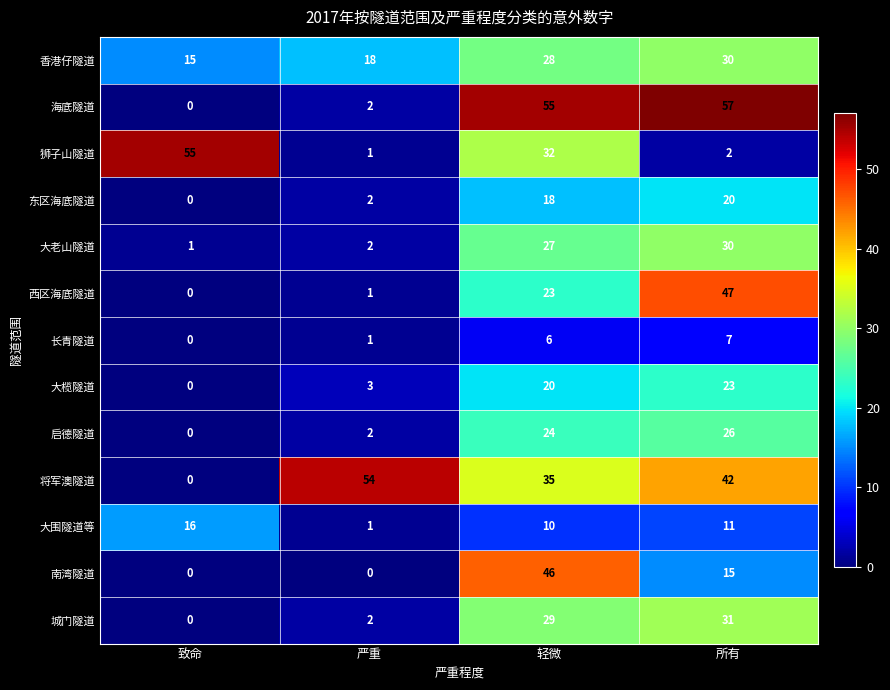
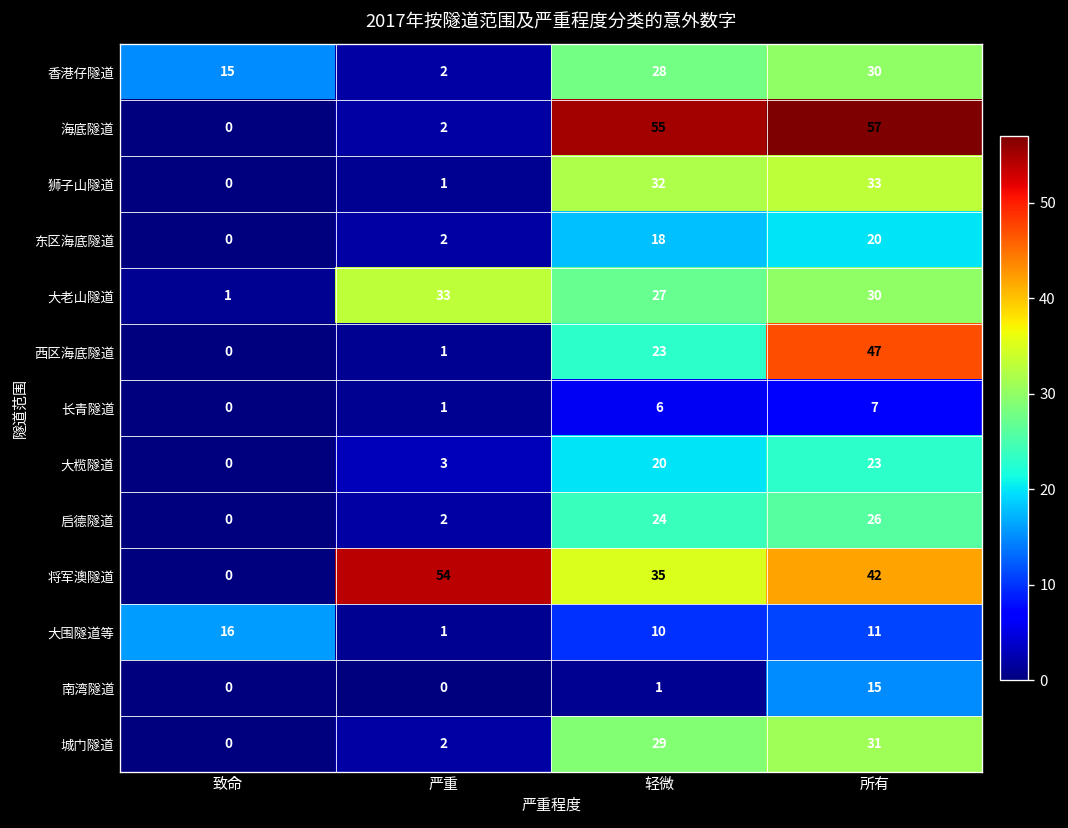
  {
    "香港仔隧道": {
      "致命": 15,
-     "严重": 18,
+     "严重": 2,
      "轻微": 28,
      "所有": 30
    },
    "海底隧道": {
      "致命": 0,
      "严重": 2,
      "轻微": 55,
      "所有": 57
    },
    "狮子山隧道": {
-     "致命": 55,
+     "致命": 0,
      "严重": 1,
      "轻微": 32,
-     "所有": 2
+     "所有": 33
    },
    "东区海底隧道": {
      "致命": 0,
      "严重": 2,
      "轻微": 18,
      "所有": 20
    },
    "大老山隧道": {
      "致命": 1,
-     "严重": 2,
+     "严重": 33,
      "轻微": 27,
      "所有": 30
    },
    "西区海底隧道": {
      "致命": 0,
      "严重": 1,
      "轻微": 23,
      "所有": 47
    },
    "长青隧道": {
      "致命": 0,
      "严重": 1,
      "轻微": 6,
      "所有": 7
    },
    "大榄隧道": {
      "致命": 0,
      "严重": 3,
      "轻微": 20,
      "所有": 23
    },
    "启德隧道": {
      "致命": 0,
      "严重": 2,
      "轻微": 24,
      "所有": 26
    },
    "将军澳隧道": {
      "致命": 0,
      "严重": 54,
      "轻微": 35,
      "所有": 42
    },
    "大围隧道等": {
      "致命": 16,
      "严重": 1,
      "轻微": 10,
      "所有": 11
    },
    "南湾隧道": {
      "致命": 0,
      "严重": 0,
-     "轻微": 46,
+     "轻微": 1,
      "所有": 15
    },
    "城门隧道": {
      "致命": 0,
      "严重": 2,
      "轻微": 29,
      "所有": 31
    }
  }
